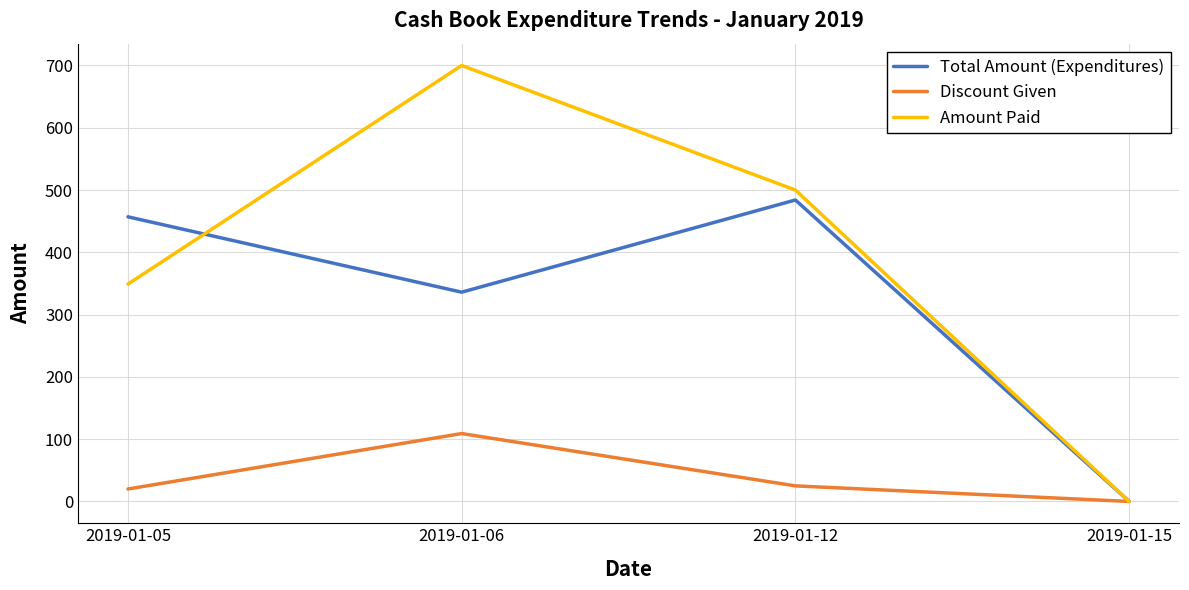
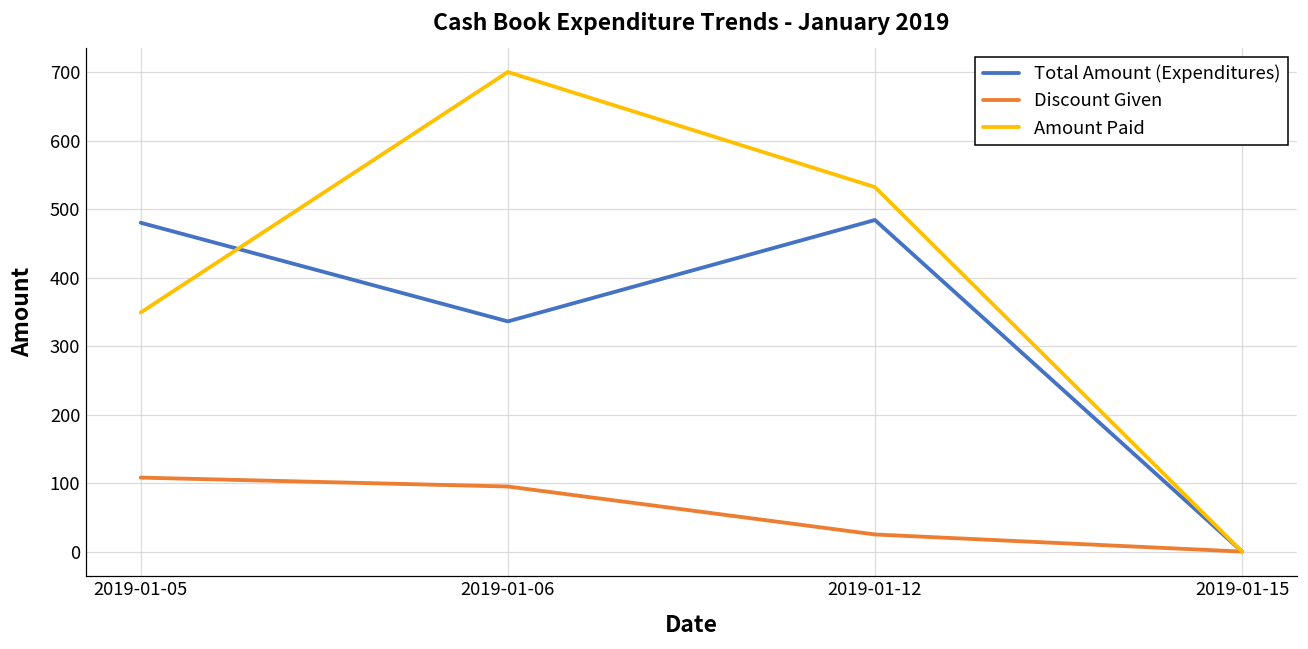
  {
    "Total Amount (Expenditures)": {
-     "2019-01-05": 460,
+     "2019-01-05": 480,
      "2019-01-06": 340,
      "2019-01-12": 480
    },
    "Discount Given": {
-     "2019-01-05": 20,
-     "2019-01-06": 110,
+     "2019-01-05": 110,
+     "2019-01-06": 100,
      "2019-01-12": 30
    },
    "Amount Paid": {
      "2019-01-05": 350,
      "2019-01-06": 700,
-     "2019-01-12": 500
+     "2019-01-12": 530
    }
  }
